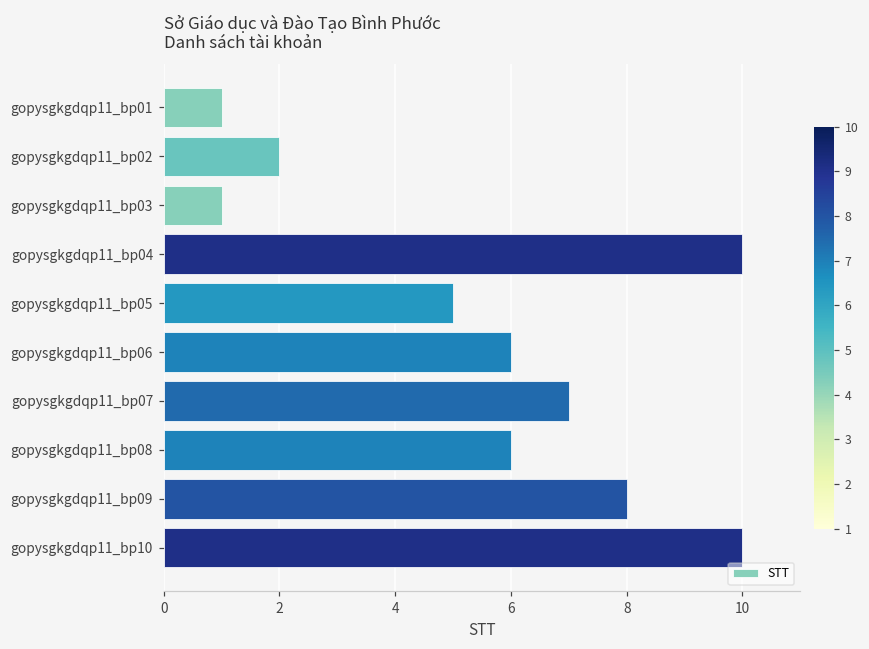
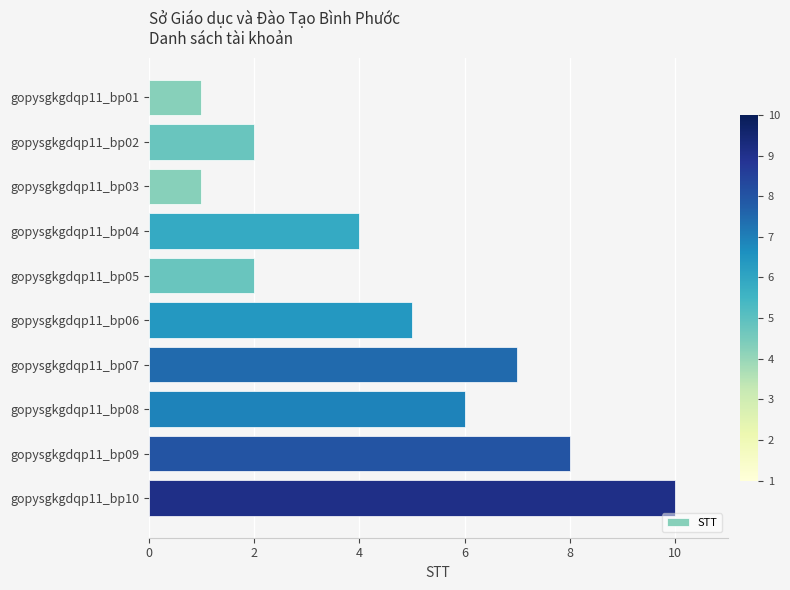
  {
    "gopysgkgdqp11_bp01": 1,
    "gopysgkgdqp11_bp02": 2,
    "gopysgkgdqp11_bp03": 1,
-   "gopysgkgdqp11_bp04": 10,
-   "gopysgkgdqp11_bp05": 5,
-   "gopysgkgdqp11_bp06": 6,
+   "gopysgkgdqp11_bp04": 4,
+   "gopysgkgdqp11_bp05": 2,
+   "gopysgkgdqp11_bp06": 5,
    "gopysgkgdqp11_bp07": 7,
    "gopysgkgdqp11_bp08": 6,
    "gopysgkgdqp11_bp09": 8,
    "gopysgkgdqp11_bp10": 10
  }
